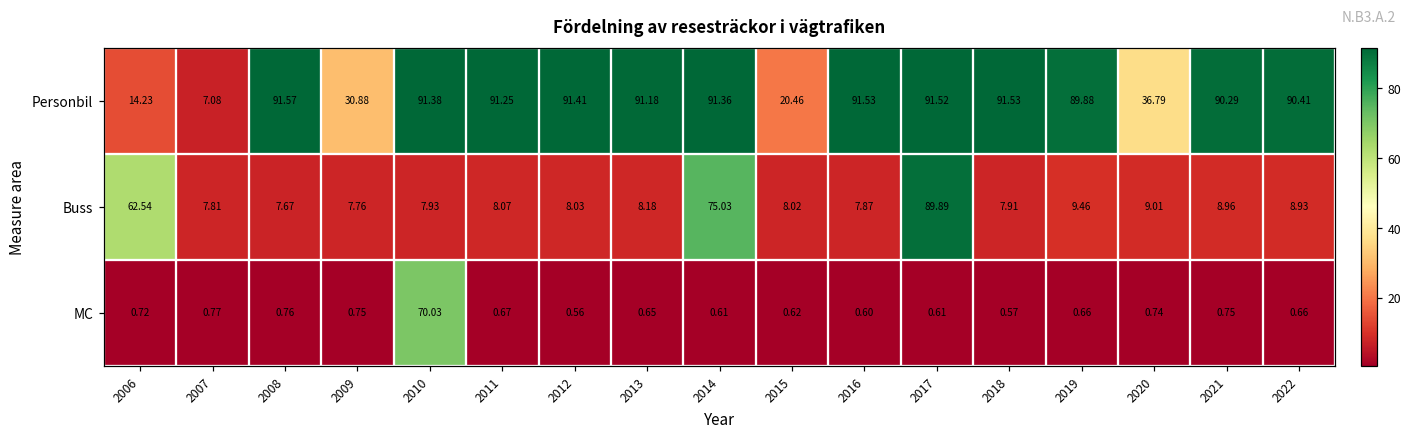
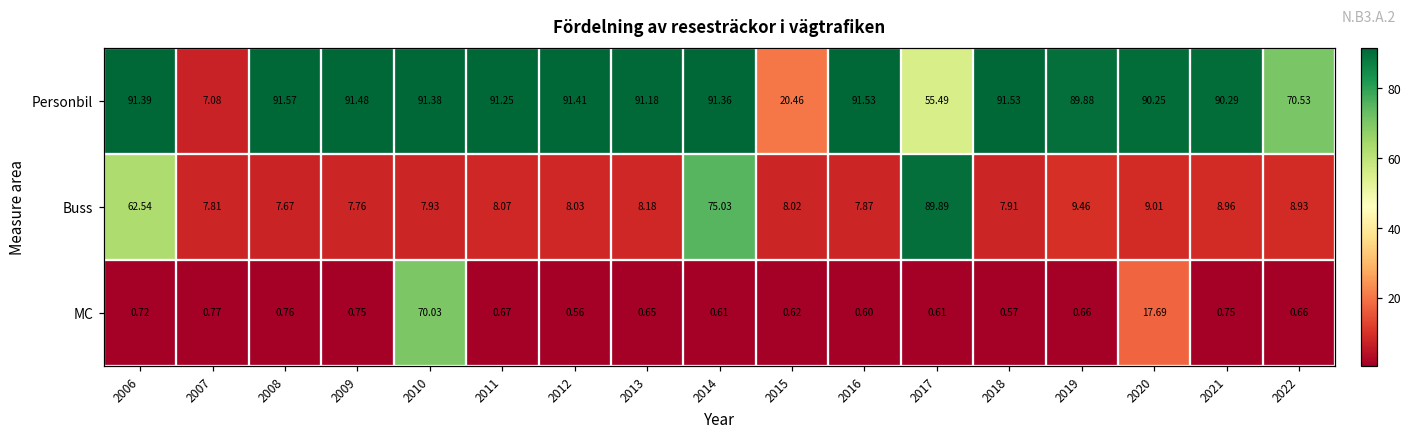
  {
    "Personbil": {
-     "2006": 14.23,
+     "2006": 91.39,
      "2007": 7.08,
      "2008": 91.57,
-     "2009": 30.88,
+     "2009": 91.48,
      "2010": 91.38,
      "2011": 91.25,
      "2012": 91.41,
      "2013": 91.18,
      "2014": 91.36,
      "2015": 20.46,
      "2016": 91.53,
-     "2017": 91.52,
+     "2017": 55.49,
      "2018": 91.53,
      "2019": 89.88,
-     "2020": 36.79,
+     "2020": 90.25,
      "2021": 90.29,
-     "2022": 90.41
+     "2022": 70.53
    },
    "Buss": {
      "2006": 62.54,
      "2007": 7.81,
      "2008": 7.67,
      "2009": 7.76,
      "2010": 7.93,
      "2011": 8.07,
      "2012": 8.03,
      "2013": 8.18,
      "2014": 75.03,
      "2015": 8.02,
      "2016": 7.87,
      "2017": 89.89,
      "2018": 7.91,
      "2019": 9.46,
      "2020": 9.01,
      "2021": 8.96,
      "2022": 8.93
    },
    "MC": {
      "2006": 0.72,
      "2007": 0.77,
      "2008": 0.76,
      "2009": 0.75,
      "2010": 70.03,
      "2011": 0.67,
      "2012": 0.56,
      "2013": 0.65,
      "2014": 0.61,
      "2015": 0.62,
      "2016": 0.60,
      "2017": 0.61,
      "2018": 0.57,
      "2019": 0.66,
-     "2020": 0.74,
+     "2020": 17.69,
      "2021": 0.75,
      "2022": 0.66
    }
  }
